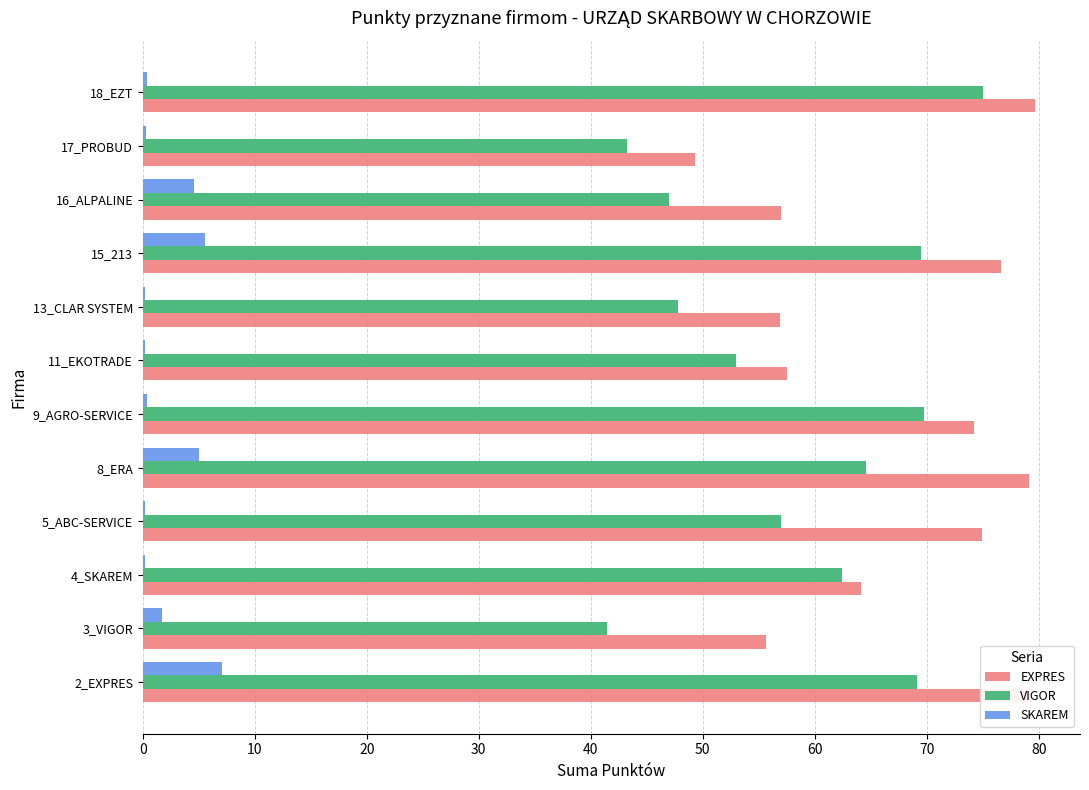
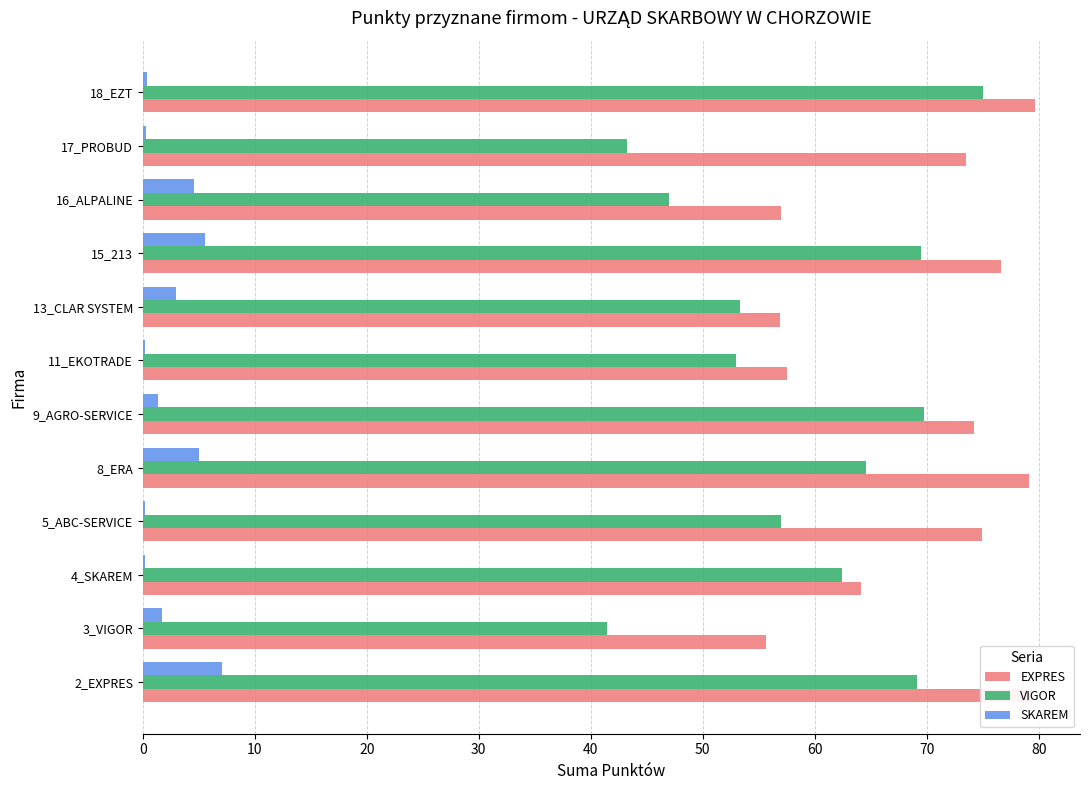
  {
    "EXPRES": {
      "18_EZT": 79.7,
-     "17_PROBUD": 49.3,
+     "17_PROBUD": 73.5,
      "16_ALPALINE": 56.9,
      "15_213": 76.6,
      "13_CLAR SYSTEM": 56.9,
      "11_EKOTRADE": 57.5,
      "9_AGRO-SERVICE": 74.2,
      "8_ERA": 79.1,
      "5_ABC-SERVICE": 74.9,
      "4_SKAREM": 64.1,
      "3_VIGOR": 55.7
    },
    "VIGOR": {
      "18_EZT": 75.0,
      "17_PROBUD": 43.2,
      "16_ALPALINE": 47.0,
      "15_213": 69.5,
-     "13_CLAR SYSTEM": 47.8,
+     "13_CLAR SYSTEM": 53.4,
      "11_EKOTRADE": 53.0,
      "9_AGRO-SERVICE": 69.7,
      "8_ERA": 64.6,
      "5_ABC-SERVICE": 57.0,
      "4_SKAREM": 62.4,
      "3_VIGOR": 41.5,
      "2_EXPRES": 69.2
    },
    "SKAREM": {
      "18_EZT": 0.4,
      "17_PROBUD": 0.3,
      "16_ALPALINE": 4.5,
      "15_213": 5.5,
-     "13_CLAR SYSTEM": 0.2,
+     "13_CLAR SYSTEM": 3.0,
      "11_EKOTRADE": 0.2,
-     "9_AGRO-SERVICE": 0.3,
+     "9_AGRO-SERVICE": 1.3,
      "8_ERA": 5.0,
      "3_VIGOR": 1.7,
      "2_EXPRES": 7.0
    }
  }
